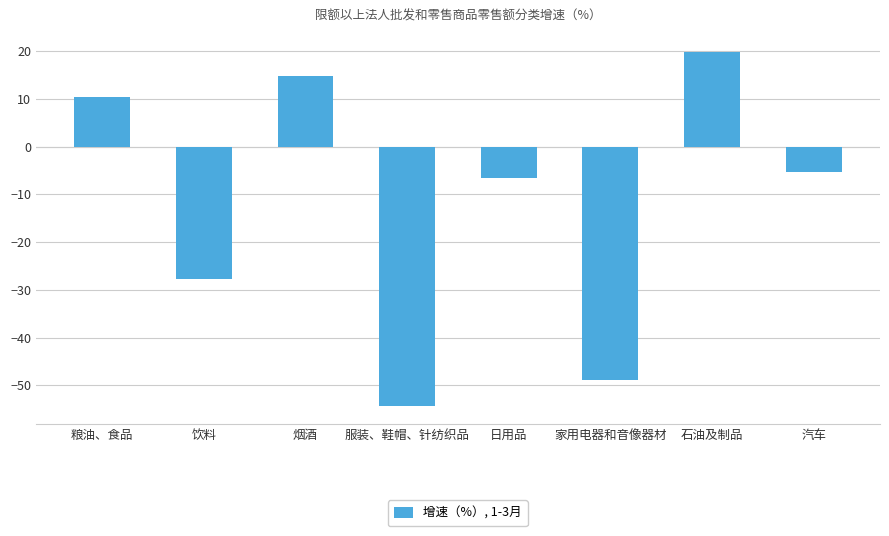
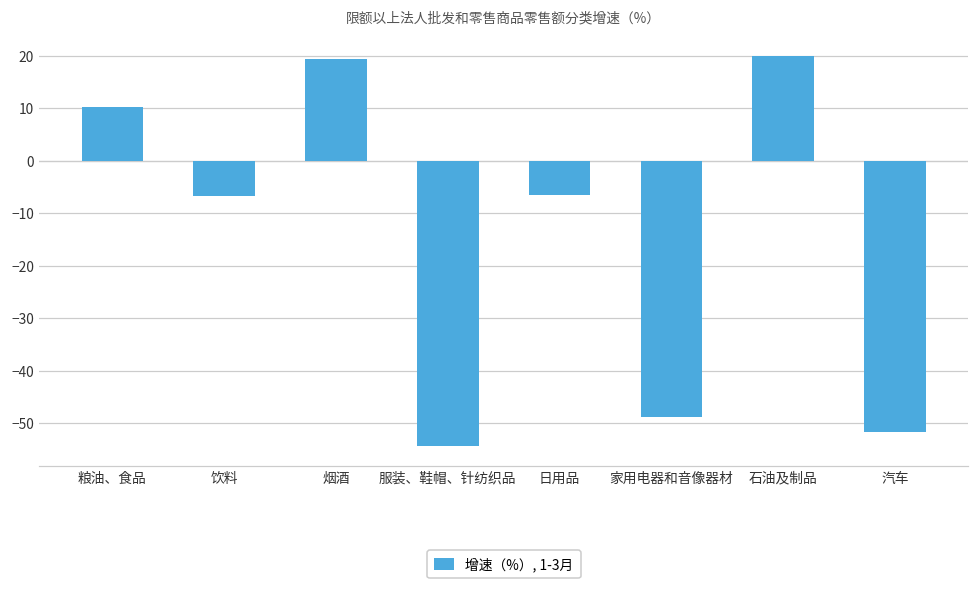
  {
    "粮油、食品": 10,
-   "饮料": -28,
-   "烟酒": 15,
+   "饮料": -7,
+   "烟酒": 19,
    "服装、鞋帽、针纺织品": -54,
    "日用品": -7,
    "家用电器和音像器材": -49,
    "石油及制品": 20,
-   "汽车": -5
+   "汽车": -52
  }
